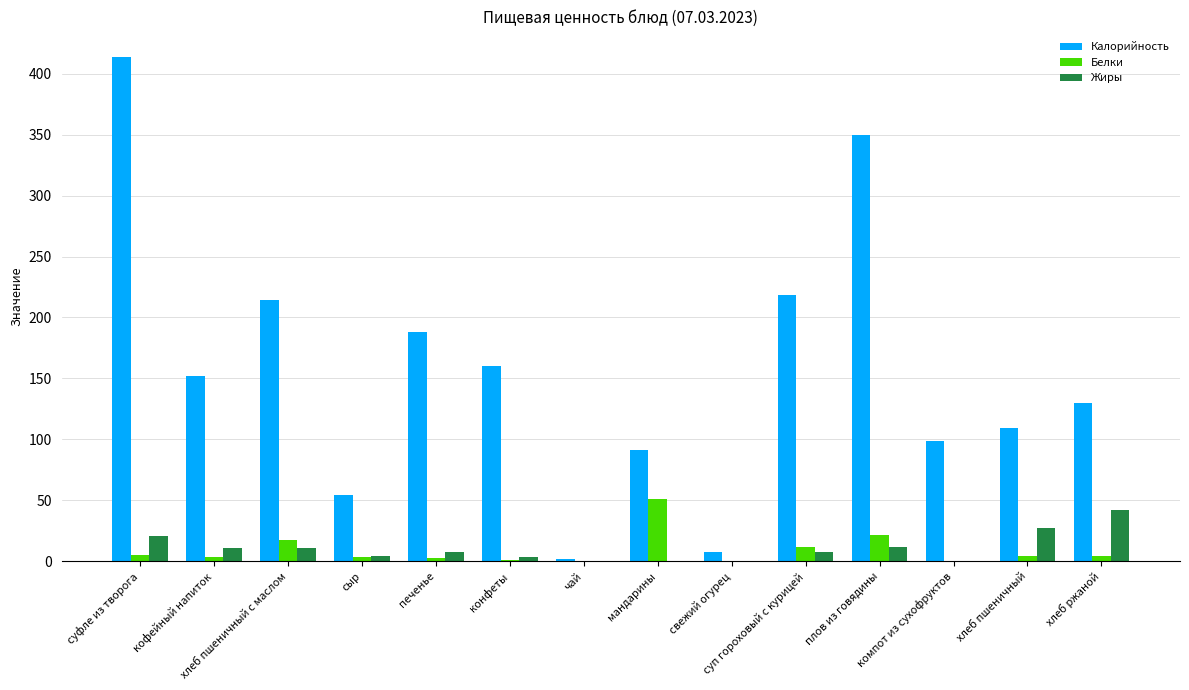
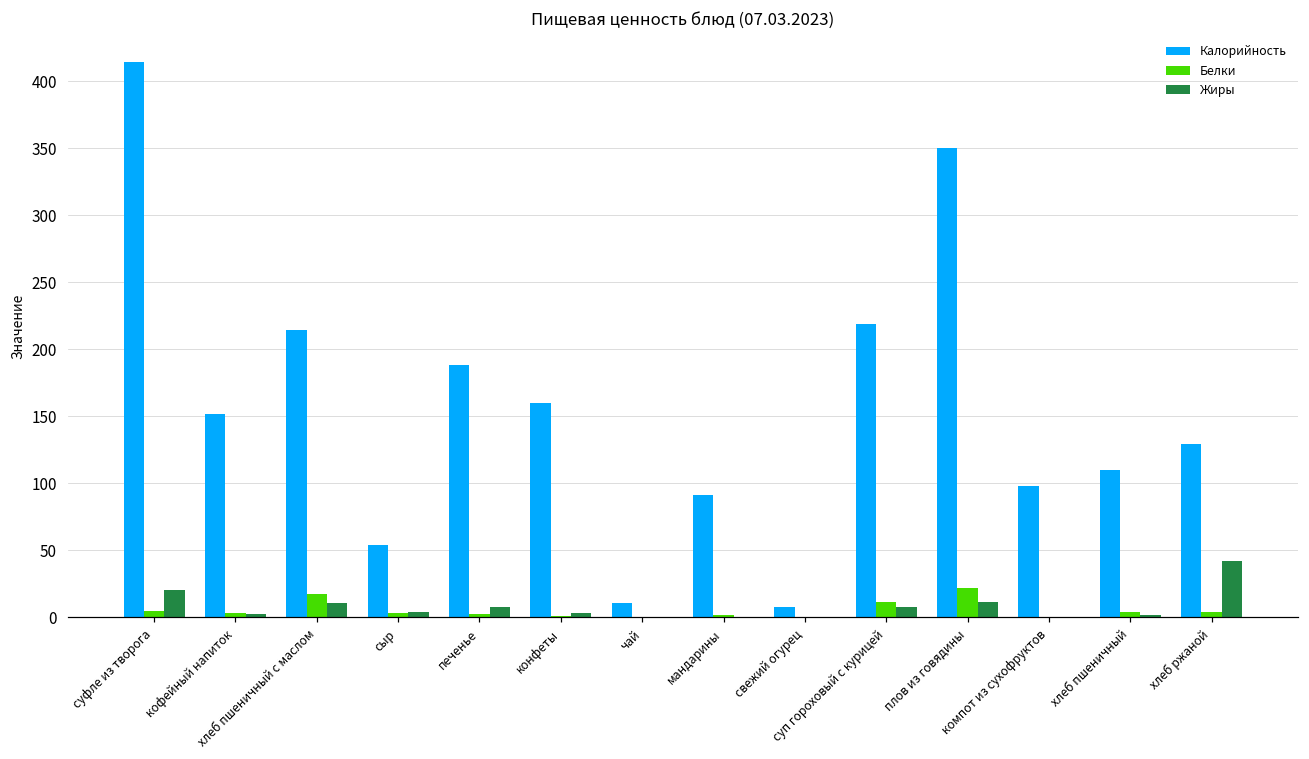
  {
    "Калорийность": {
      "суфле из творога": 414,
      "кофейный напиток": 152,
      "хлеб пшеничный с маслом": 214,
      "сыр": 54,
      "печенье": 188,
      "конфеты": 160,
-     "чай": 2,
+     "чай": 11,
      "мандарины": 91,
      "свежий огурец": 8,
      "суп гороховый с курицей": 219,
      "плов из говядины": 350,
      "компот из сухофруктов": 98,
      "хлеб пшеничный": 110,
      "хлеб ржаной": 130
    },
    "Белки": {
      "суфле из творога": 5,
      "кофейный напиток": 3,
      "хлеб пшеничный с маслом": 18,
      "сыр": 3,
      "печенье": 3,
      "чай": 0,
-     "мандарины": 51,
+     "мандарины": 2,
      "суп гороховый с курицей": 12,
      "плов из говядины": 22,
      "хлеб пшеничный": 4,
      "хлеб ржаной": 4
    },
    "Жиры": {
      "суфле из творога": 20,
-     "кофейный напиток": 11,
+     "кофейный напиток": 3,
      "хлеб пшеничный с маслом": 11,
      "сыр": 4,
      "печенье": 8,
      "конфеты": 4,
      "чай": 0,
      "мандарины": 0,
      "свежий огурец": 0,
      "суп гороховый с курицей": 8,
      "плов из говядины": 12,
      "компот из сухофруктов": 0,
-     "хлеб пшеничный": 27,
+     "хлеб пшеничный": 2,
      "хлеб ржаной": 42
    }
  }
